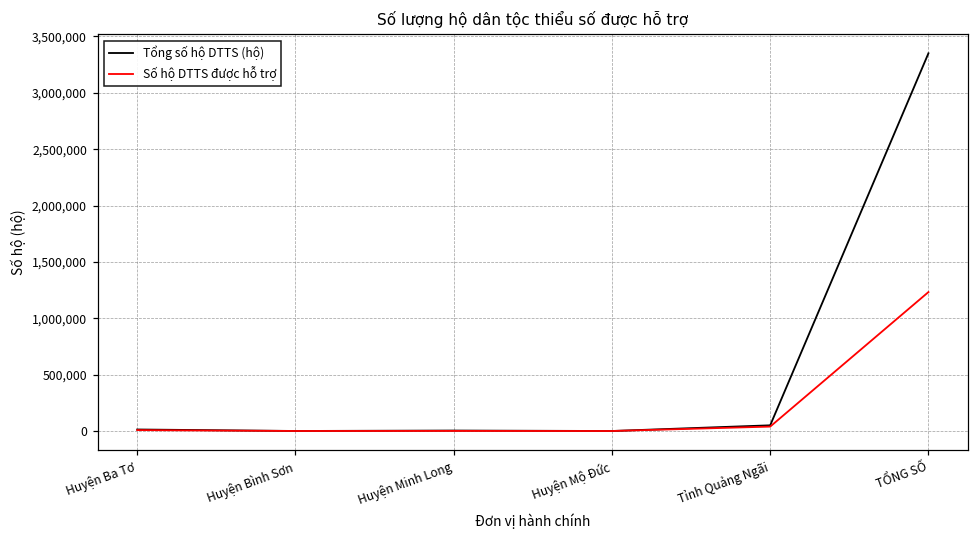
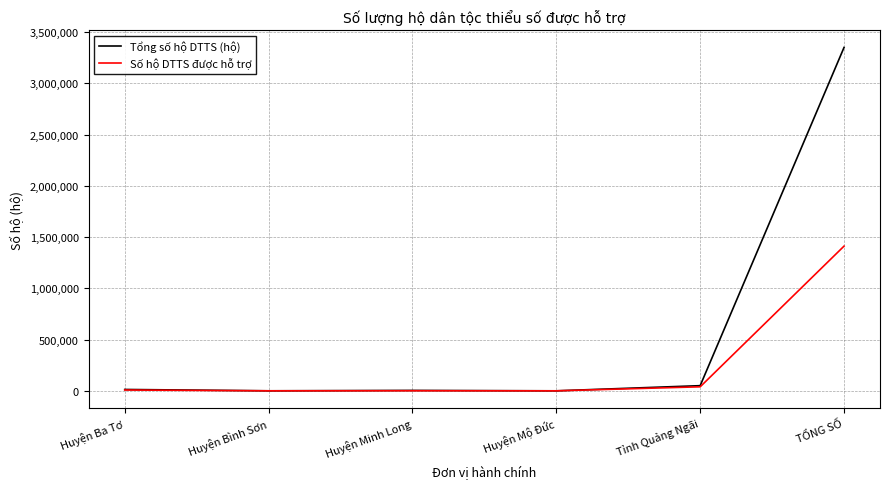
  {
    "Tổng số hộ DTTS (hộ)": {
      "TỔNG SỐ": "3,350,000"
    },
    "Số hộ DTTS được hỗ trợ": {
-     "TỔNG SỐ": "1,230,000"
+     "TỔNG SỐ": "1,410,000"
    }
  }
